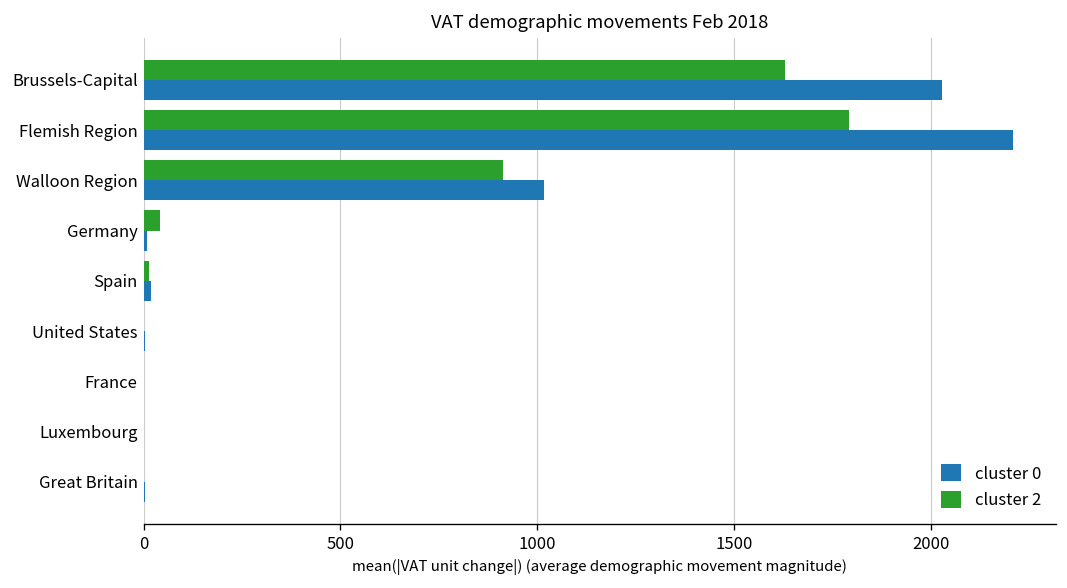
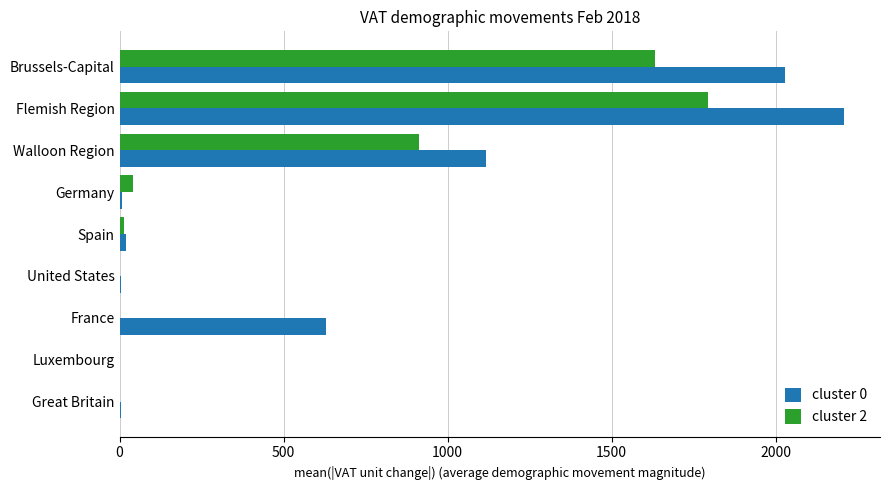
  {
    "cluster 0": {
      "Brussels-Capital": 2030,
      "Flemish Region": 2210,
-     "Walloon Region": 1020,
+     "Walloon Region": 1120,
      "Germany": 10,
      "Spain": 20,
-     "France": 0,
+     "France": 630,
      "Luxembourg": 0
    },
    "cluster 2": {
      "Brussels-Capital": 1630,
      "Flemish Region": 1790,
      "Walloon Region": 910,
      "Germany": 40,
      "Spain": 10,
      "France": 0,
      "Luxembourg": 0
    }
  }
